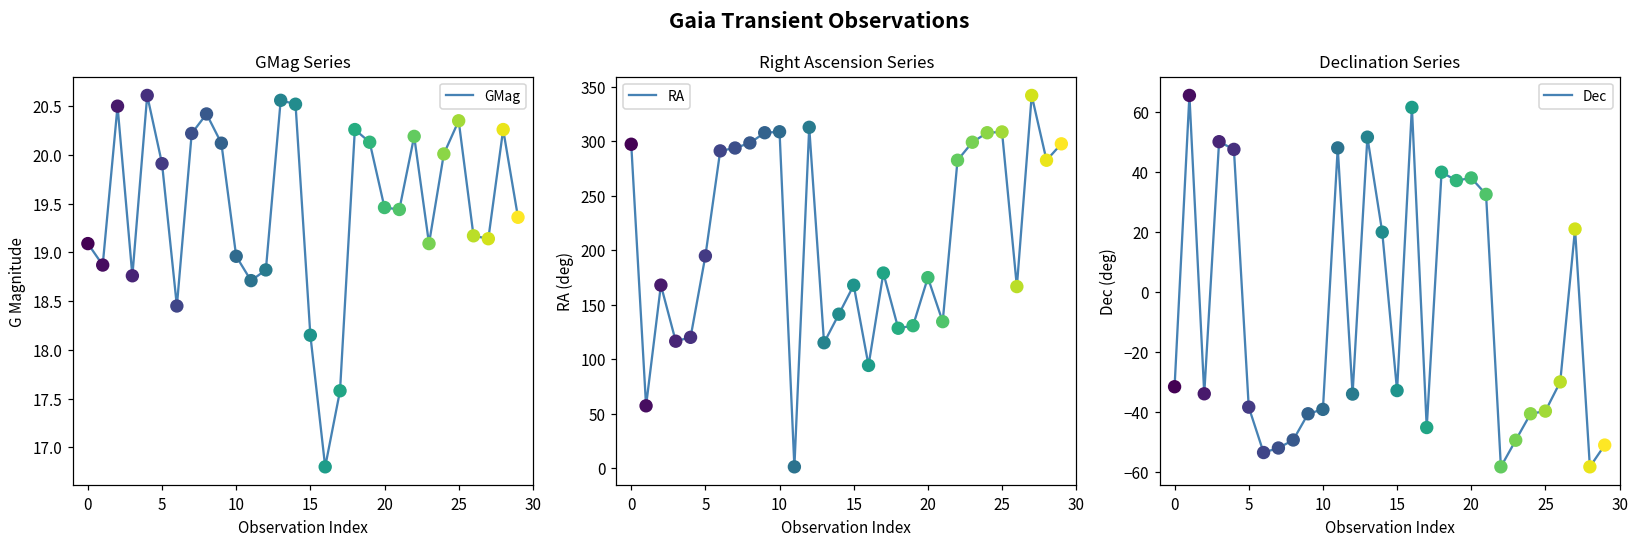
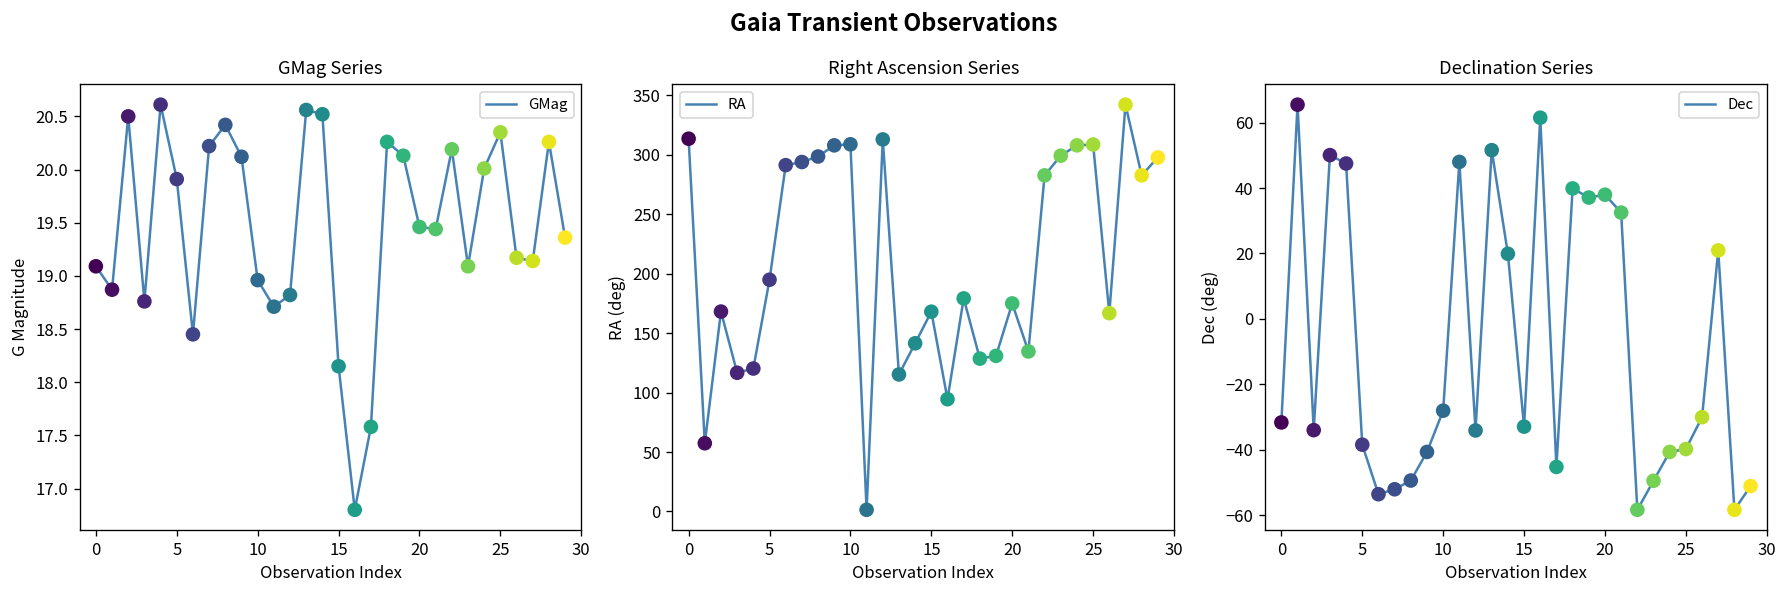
  {
    "GMag Series": {
      "0": 19.1,
      "5": 19.9,
      "10": 19.0,
      "15": 18.2,
      "20": 19.5,
      "25": 20.4
    },
    "Right Ascension Series": {
-     "0": 300,
+     "0": 310,
      "5": 190,
      "10": 310,
      "15": 170,
      "20": 180,
      "25": 310
    },
    "Declination Series": {
      "0": -32,
      "5": -38,
-     "10": -39,
+     "10": -28,
      "15": -33,
      "20": 38,
      "25": -40
    }
  }
